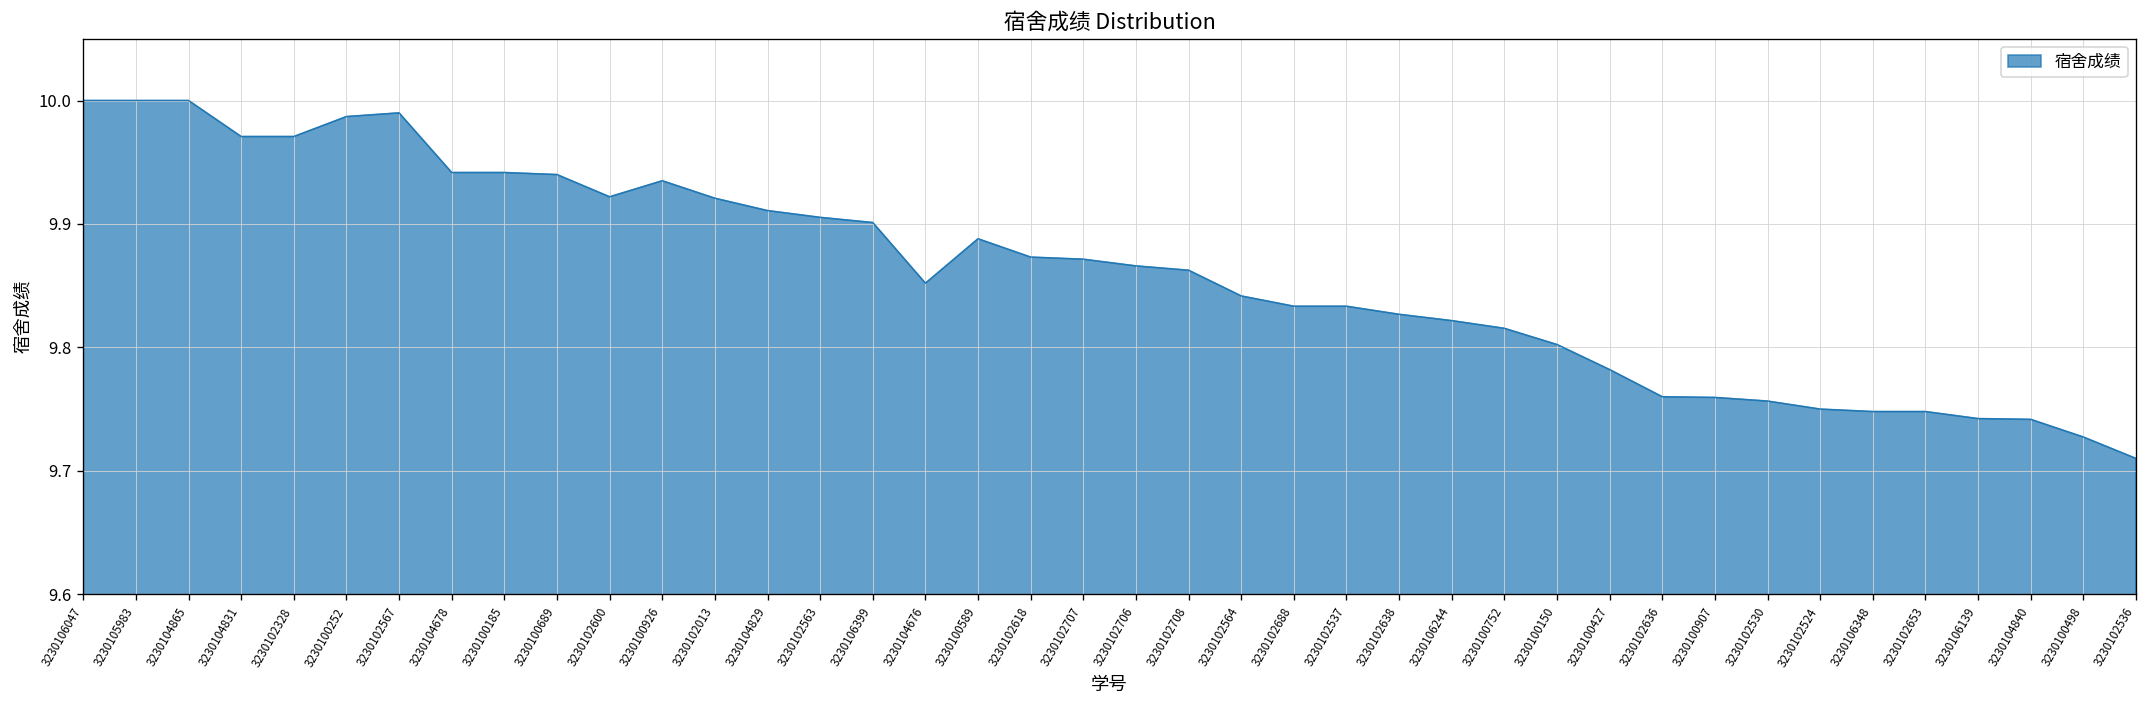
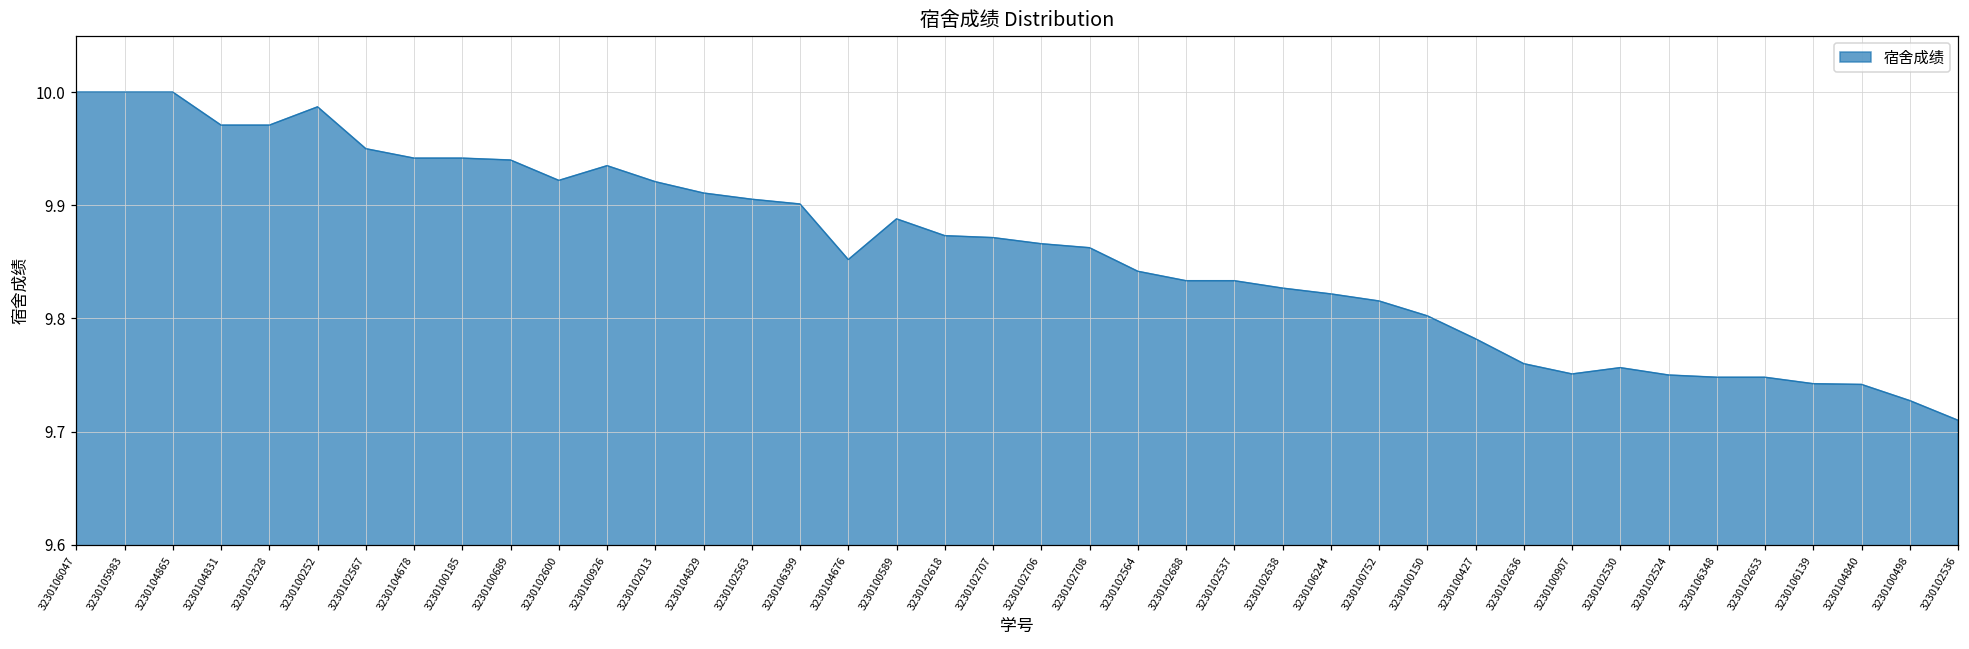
  {
    "3230106047": 10.000,
    "3230105983": 10.000,
    "3230104865": 10.000,
    "3230104831": 9.971,
    "3230102328": 9.971,
    "3230100252": 9.987,
-   "3230102567": 9.99,
+   "3230102567": 9.95,
    "3230104678": 9.942,
    "3230100185": 9.942,
    "3230100689": 9.940,
    "3230102600": 9.922,
    "3230100926": 9.935,
    "3230102013": 9.921,
    "3230104829": 9.911,
    "3230102563": 9.905,
    "3230106399": 9.901,
    "3230104676": 9.852,
    "3230100589": 9.888,
    "3230102618": 9.873,
    "3230102707": 9.871,
    "3230102706": 9.866,
    "3230102708": 9.863,
    "3230102564": 9.842,
    "3230102688": 9.833,
    "3230102537": 9.833,
    "3230102638": 9.827,
    "3230106244": 9.822,
    "3230100752": 9.815,
    "3230100150": 9.802,
    "3230100427": 9.782,
    "3230102636": 9.760,
-   "3230100907": 9.759,
+   "3230100907": 9.751,
    "3230102530": 9.757,
    "3230102524": 9.750,
    "3230106348": 9.748,
    "3230102653": 9.748,
    "3230106139": 9.742,
    "3230104840": 9.742,
    "3230100498": 9.727,
    "3230102536": 9.710
  }
